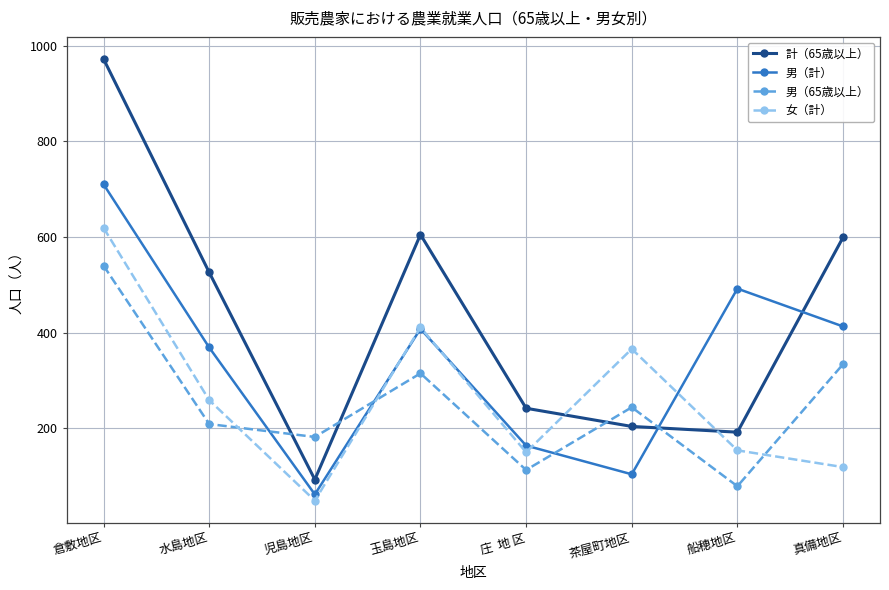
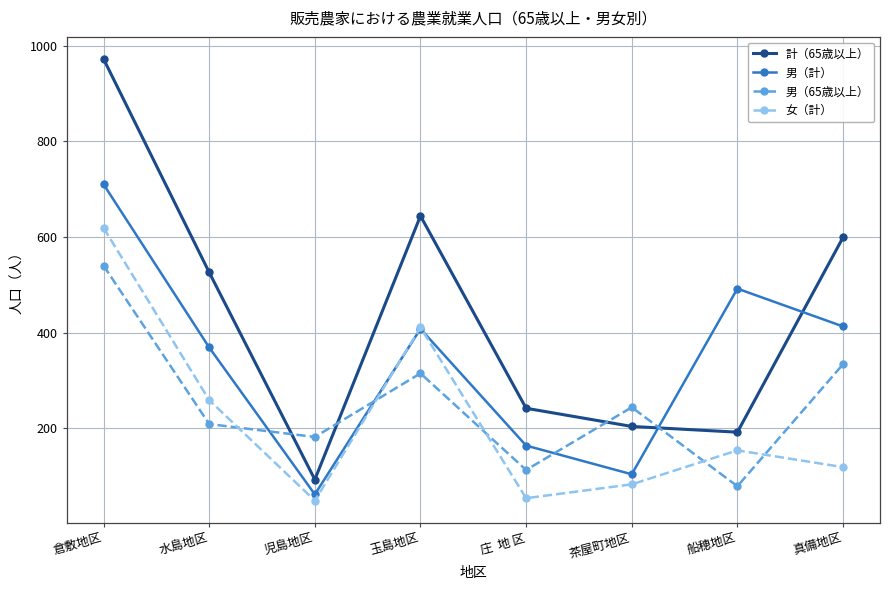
  {
    "計（65歳以上）": {
      "倉敷地区": 970,
      "水島地区": 530,
      "児島地区": 90,
-     "玉島地区": 610,
+     "玉島地区": 640,
      "庄 地 区": 240,
      "茶屋町地区": 200,
      "船穂地区": 190,
      "真備地区": 600
    },
    "男（計）": {
      "倉敷地区": 710,
      "水島地区": 370,
      "児島地区": 60,
      "庄 地 区": 160,
      "茶屋町地区": 100,
      "船穂地区": 490,
      "真備地区": 410
    },
    "男（65歳以上）": {
      "倉敷地区": 540,
      "水島地区": 210,
      "児島地区": 180,
      "玉島地区": 320,
      "庄 地 区": 110,
      "茶屋町地区": 240,
      "船穂地区": 80,
      "真備地区": 330
    },
    "女（計）": {
      "倉敷地区": 620,
      "水島地区": 260,
      "児島地区": 50,
-     "庄 地 区": 150,
-     "茶屋町地区": 370,
+     "庄 地 区": 50,
+     "茶屋町地区": 80,
      "船穂地区": 150,
      "真備地区": 120
    }
  }
